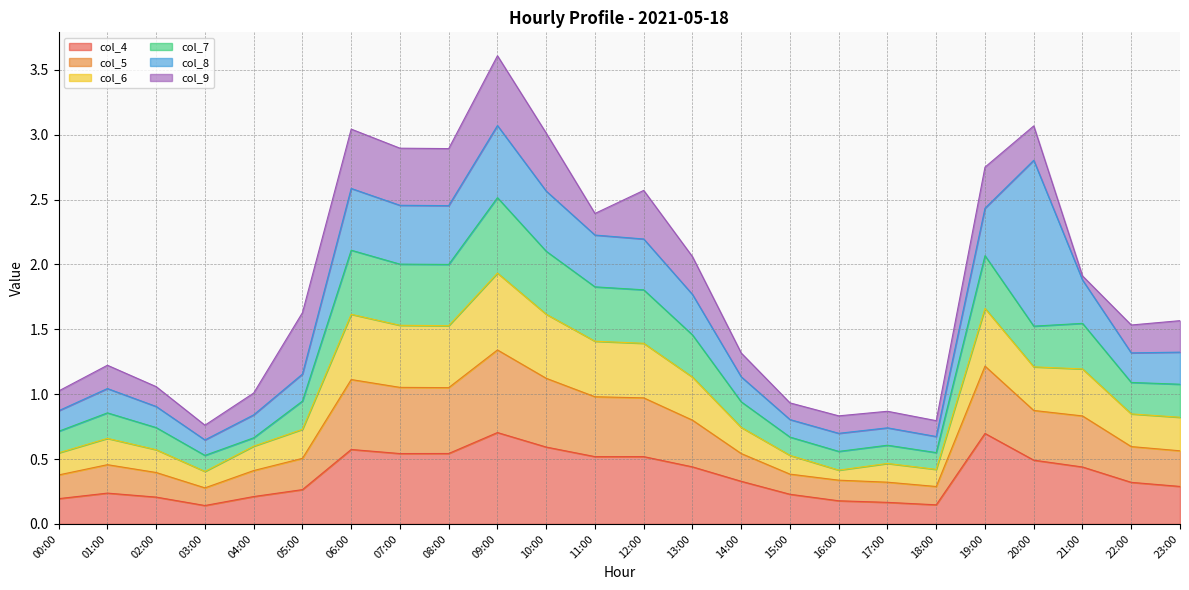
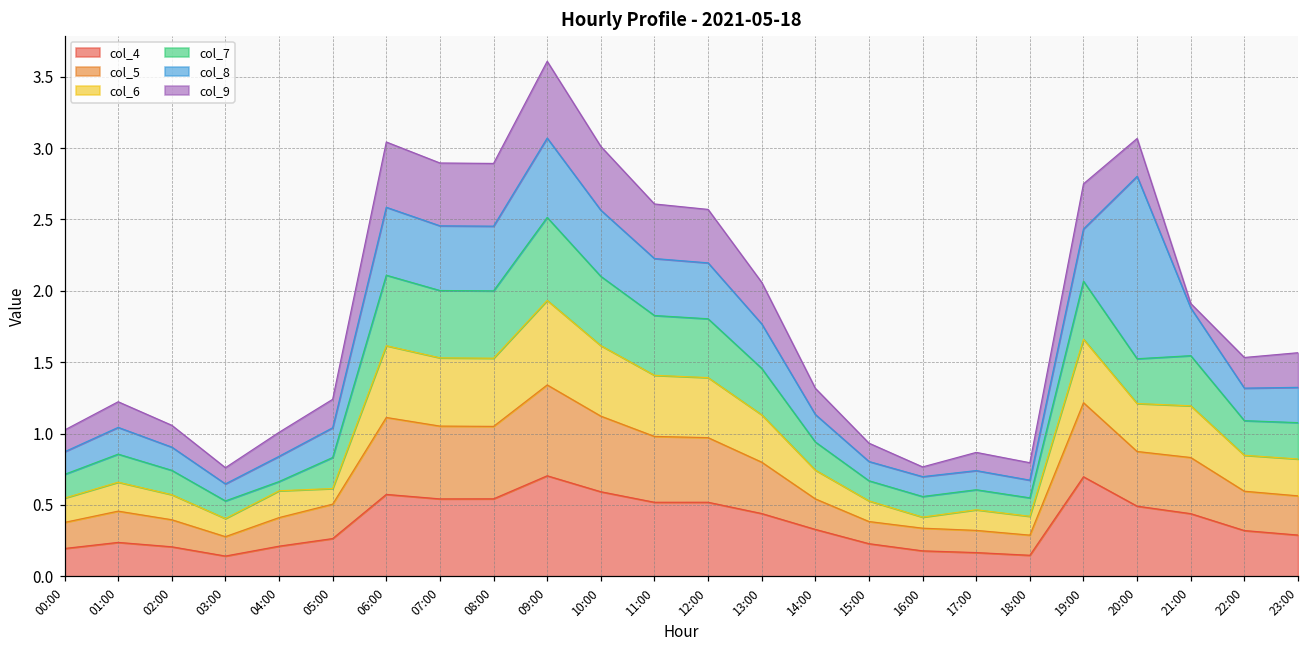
  {
    "col_6": {
      "00:00": 0.17,
      "01:00": 0.20,
      "02:00": 0.18,
      "03:00": 0.13,
      "04:00": 0.19,
-     "05:00": 0.22,
+     "05:00": 0.11,
      "06:00": 0.50,
      "07:00": 0.48,
      "08:00": 0.48,
      "09:00": 0.59,
      "10:00": 0.49,
      "11:00": 0.43,
      "12:00": 0.42,
      "13:00": 0.33,
      "14:00": 0.20,
      "15:00": 0.14,
      "16:00": 0.08,
      "17:00": 0.14,
      "18:00": 0.13,
      "19:00": 0.44,
      "20:00": 0.34,
      "21:00": 0.36,
      "22:00": 0.25,
      "23:00": 0.26
    },
    "col_7": {
      "00:00": 0.17,
      "01:00": 0.20,
      "02:00": 0.17,
      "03:00": 0.12,
      "04:00": 0.06,
      "05:00": 0.22,
      "06:00": 0.49,
      "07:00": 0.47,
      "08:00": 0.47,
      "09:00": 0.58,
      "10:00": 0.49,
      "11:00": 0.42,
      "12:00": 0.41,
      "13:00": 0.33,
      "14:00": 0.20,
      "15:00": 0.14,
      "16:00": 0.14,
      "17:00": 0.14,
      "18:00": 0.13,
      "19:00": 0.41,
      "20:00": 0.31,
      "21:00": 0.35,
      "22:00": 0.24,
      "23:00": 0.25
    },
    "col_8": {
      "00:00": 0.16,
      "01:00": 0.19,
      "02:00": 0.16,
      "03:00": 0.12,
      "04:00": 0.18,
      "05:00": 0.21,
      "06:00": 0.48,
      "07:00": 0.45,
      "08:00": 0.45,
      "09:00": 0.56,
      "10:00": 0.46,
      "11:00": 0.40,
      "12:00": 0.39,
      "13:00": 0.31,
      "14:00": 0.19,
      "15:00": 0.13,
      "16:00": 0.14,
      "17:00": 0.13,
      "18:00": 0.12,
      "19:00": 0.37,
      "20:00": 1.28,
      "21:00": 0.33,
      "22:00": 0.23,
      "23:00": 0.25
    },
    "col_9": {
      "00:00": 0.15,
      "01:00": 0.18,
      "02:00": 0.15,
      "03:00": 0.11,
      "04:00": 0.17,
-     "05:00": 0.47,
+     "05:00": 0.20,
      "06:00": 0.46,
      "07:00": 0.44,
      "08:00": 0.44,
      "09:00": 0.54,
      "10:00": 0.45,
-     "11:00": 0.17,
+     "11:00": 0.38,
      "12:00": 0.37,
      "13:00": 0.29,
      "14:00": 0.18,
      "15:00": 0.13,
-     "16:00": 0.13,
+     "16:00": 0.07,
      "17:00": 0.13,
      "18:00": 0.12,
      "19:00": 0.32,
      "20:00": 0.26,
      "21:00": 0.03,
      "22:00": 0.21,
      "23:00": 0.24
    }
  }
